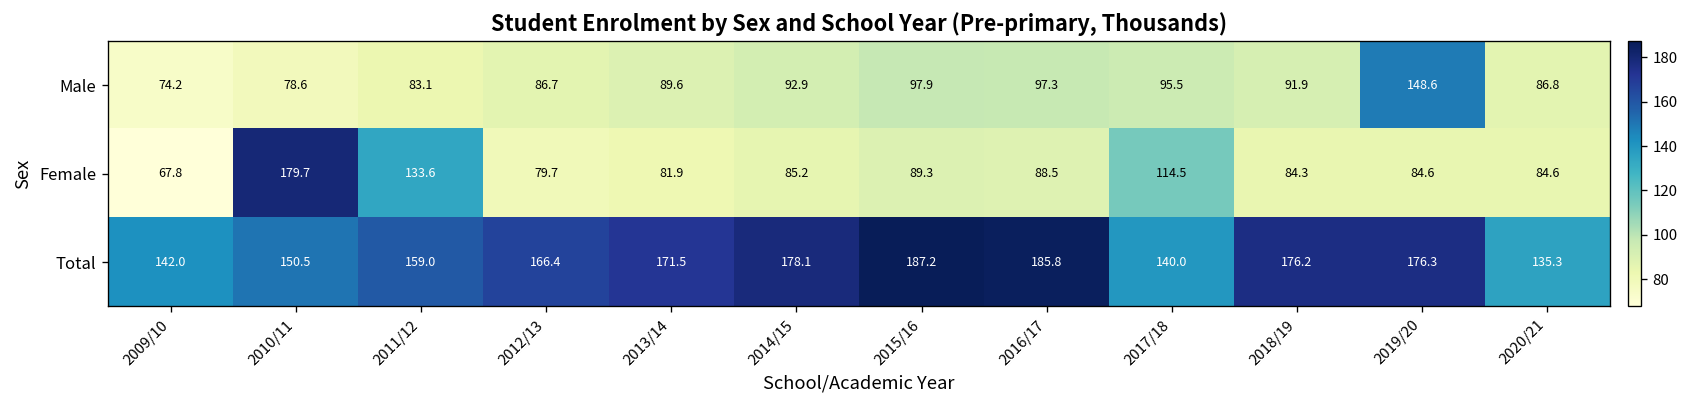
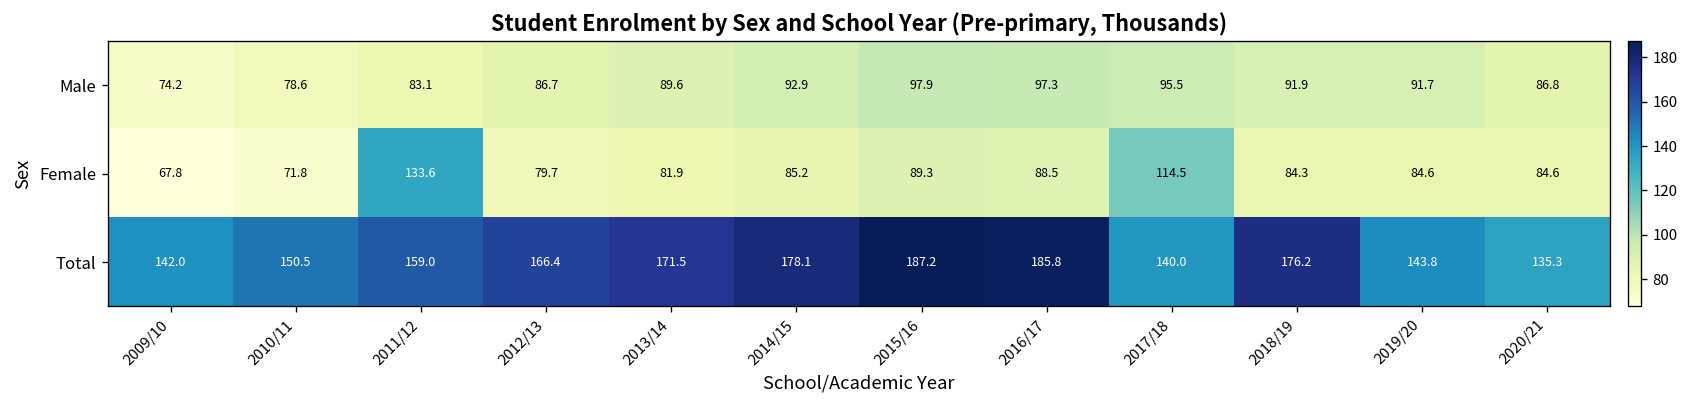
  {
    "Male": {
      "2009/10": 74.2,
      "2010/11": 78.6,
      "2011/12": 83.1,
      "2012/13": 86.7,
      "2013/14": 89.6,
      "2014/15": 92.9,
      "2015/16": 97.9,
      "2016/17": 97.3,
      "2017/18": 95.5,
      "2018/19": 91.9,
-     "2019/20": 148.6,
+     "2019/20": 91.7,
      "2020/21": 86.8
    },
    "Female": {
      "2009/10": 67.8,
-     "2010/11": 179.7,
+     "2010/11": 71.8,
      "2011/12": 133.6,
      "2012/13": 79.7,
      "2013/14": 81.9,
      "2014/15": 85.2,
      "2015/16": 89.3,
      "2016/17": 88.5,
      "2017/18": 114.5,
      "2018/19": 84.3,
      "2019/20": 84.6,
      "2020/21": 84.6
    },
    "Total": {
      "2009/10": 142.0,
      "2010/11": 150.5,
      "2011/12": 159.0,
      "2012/13": 166.4,
      "2013/14": 171.5,
      "2014/15": 178.1,
      "2015/16": 187.2,
      "2016/17": 185.8,
      "2017/18": 140.0,
      "2018/19": 176.2,
-     "2019/20": 176.3,
+     "2019/20": 143.8,
      "2020/21": 135.3
    }
  }
